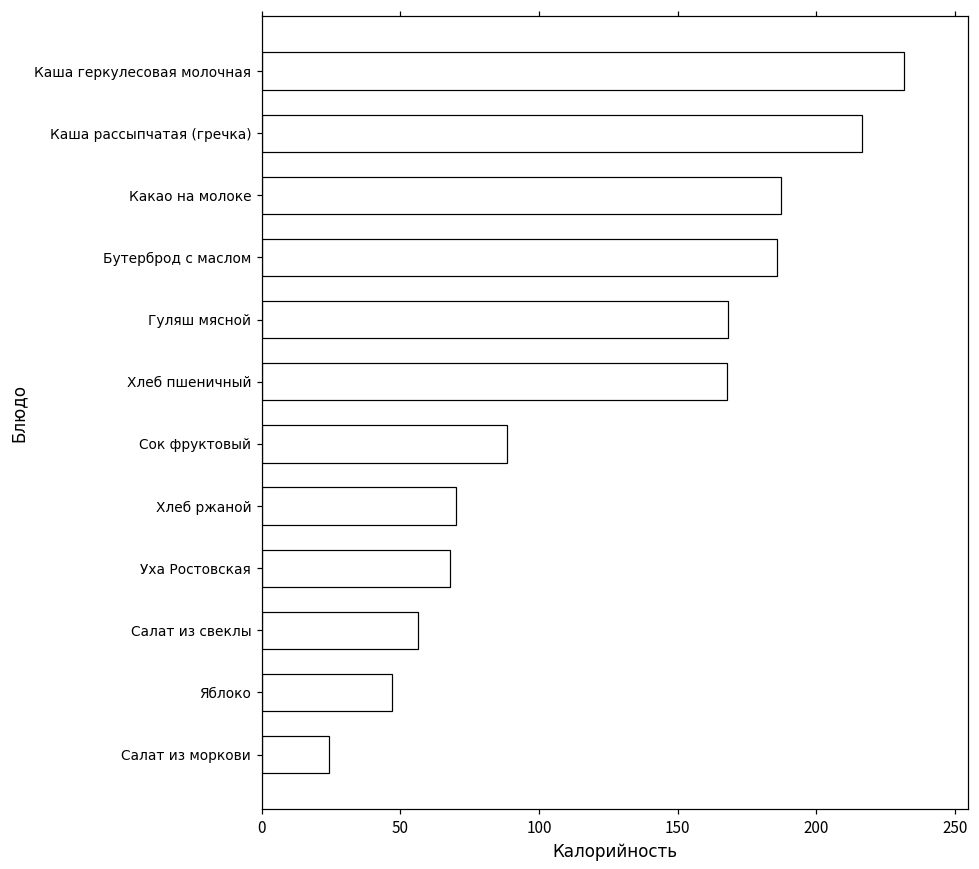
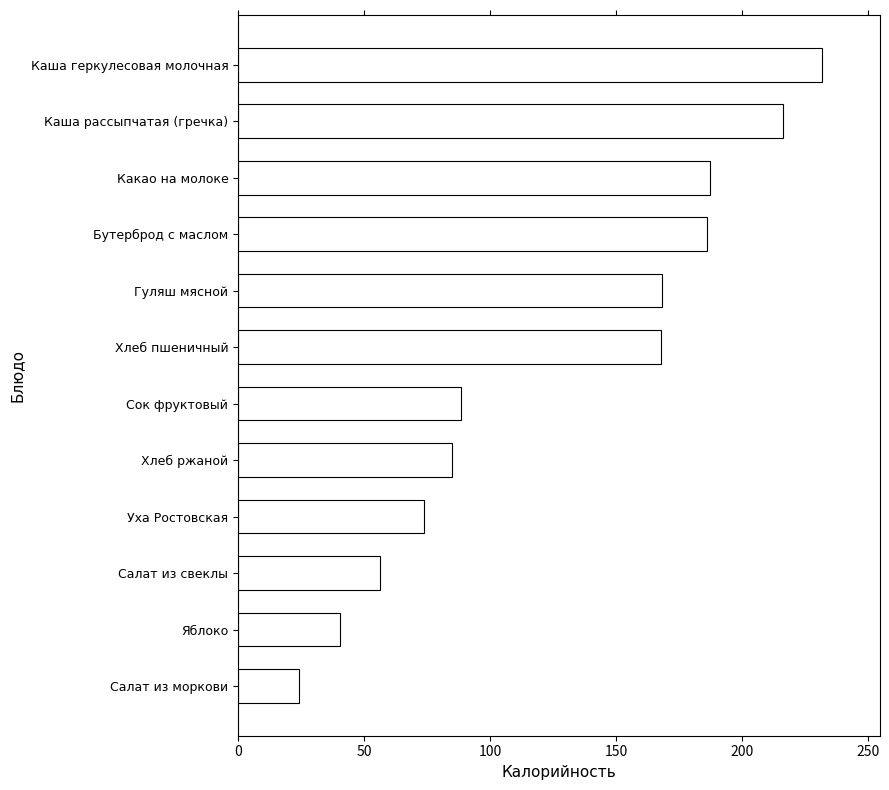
  {
    "Каша геркулесовая молочная": 232,
    "Каша рассыпчатая (гречка)": 216,
    "Какао на молоке": 187,
    "Бутерброд с маслом": 186,
    "Гуляш мясной": 168,
    "Хлеб пшеничный": 168,
    "Сок фруктовый": 88,
-   "Хлеб ржаной": 70,
-   "Уха Ростовская": 68,
+   "Хлеб ржаной": 85,
+   "Уха Ростовская": 74,
    "Салат из свеклы": 56,
-   "Яблоко": 47,
+   "Яблоко": 41,
    "Салат из моркови": 24
  }
